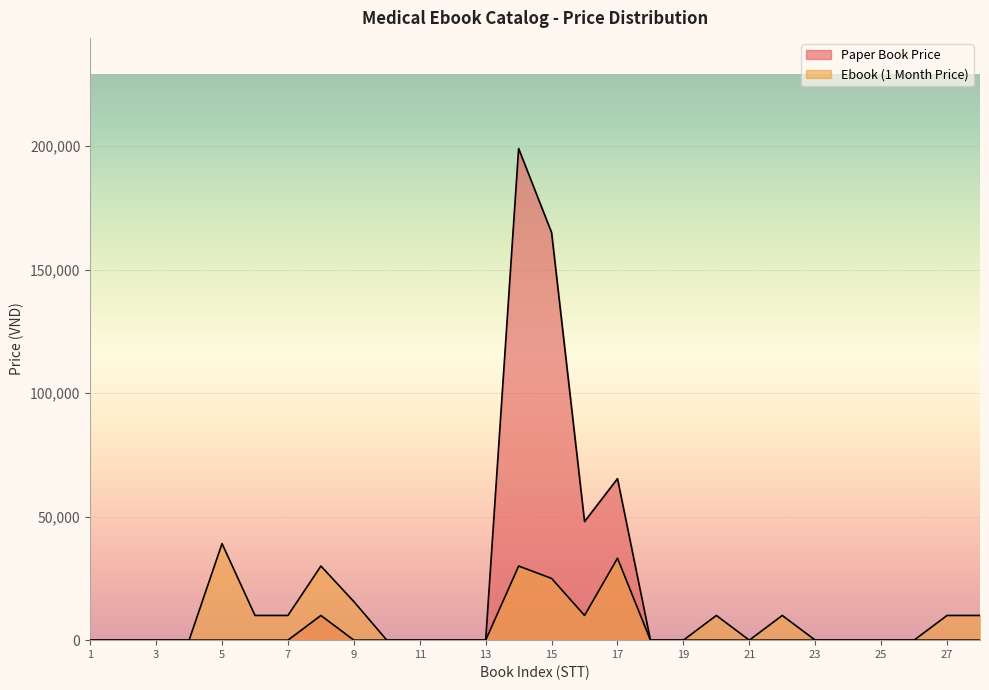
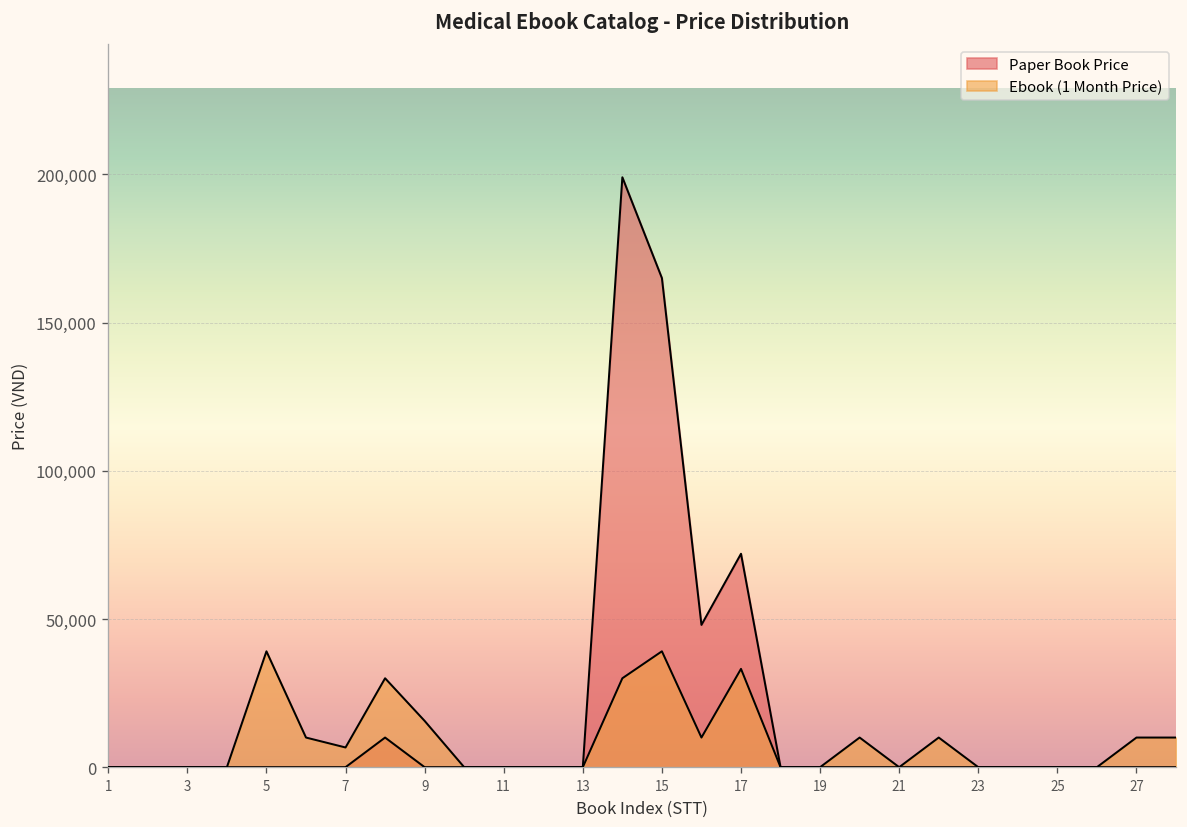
  {
    "Paper Book Price": {
      "5": "0",
      "7": "0",
      "9": "0",
      "15": "165,000",
-     "17": "65,000",
+     "17": "72,000",
      "27": "0"
    },
    "Ebook (1 Month Price)": {
      "5": "39,000",
-     "7": "10,000",
+     "7": "7,000",
      "9": "16,000",
-     "15": "25,000",
+     "15": "39,000",
      "17": "33,000",
      "27": "10,000"
    }
  }
